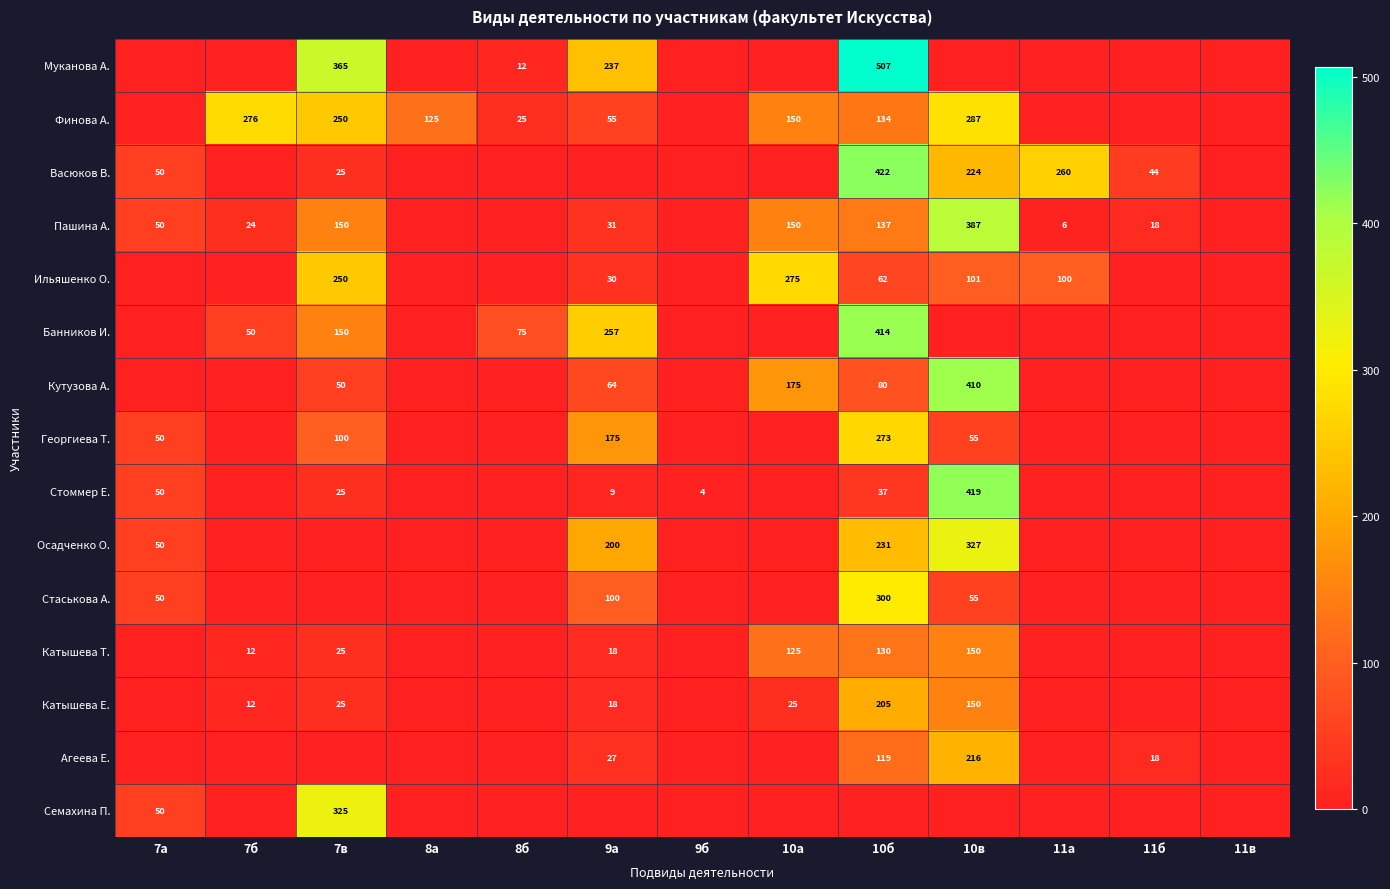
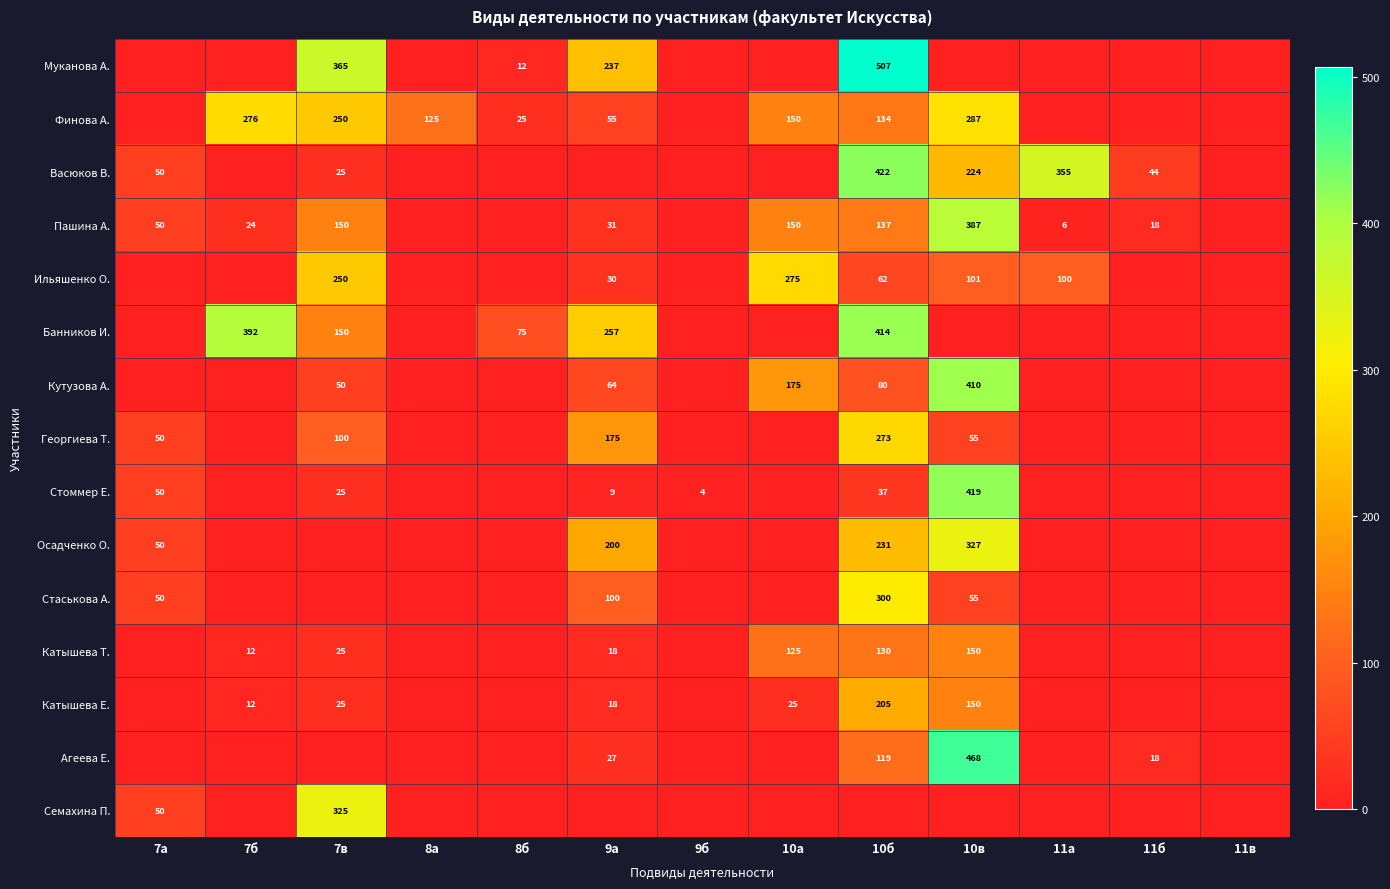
  {
    "Муканова А.": {
      "7в": 365,
      "8б": 12,
      "9а": 237,
      "10б": 507
    },
    "Финова А.": {
      "7б": 276,
      "7в": 250,
      "8а": 125,
      "8б": 25,
      "9а": 55,
      "10а": 150,
      "10б": 134,
      "10в": 287
    },
    "Васюков В.": {
      "7а": 50,
      "7в": 25,
      "10б": 422,
      "10в": 224,
-     "11а": 260,
+     "11а": 355,
      "11б": 44
    },
    "Пашина А.": {
      "7а": 50,
      "7б": 24,
      "7в": 150,
      "9а": 31,
      "10а": 150,
      "10б": 137,
      "10в": 387,
      "11а": 6,
      "11б": 18
    },
    "Ильяшенко О.": {
      "7в": 250,
      "9а": 30,
      "10а": 275,
      "10б": 62,
      "10в": 101,
      "11а": 100
    },
    "Банников И.": {
-     "7б": 50,
+     "7б": 392,
      "7в": 150,
      "8б": 75,
      "9а": 257,
      "10б": 414
    },
    "Кутузова А.": {
      "7в": 50,
      "9а": 64,
      "10а": 175,
      "10б": 80,
      "10в": 410
    },
    "Георгиева Т.": {
      "7а": 50,
      "7в": 100,
      "9а": 175,
      "10б": 273,
      "10в": 55
    },
    "Стоммер Е.": {
      "7а": 50,
      "7в": 25,
      "9а": 9,
      "9б": 4,
      "10б": 37,
      "10в": 419
    },
    "Осадченко О.": {
      "7а": 50,
      "9а": 200,
      "10б": 231,
      "10в": 327
    },
    "Стаськова А.": {
      "7а": 50,
      "9а": 100,
      "10б": 300,
      "10в": 55
    },
    "Катышева Т.": {
      "7б": 12,
      "7в": 25,
      "9а": 18,
      "10а": 125,
      "10б": 130,
      "10в": 150
    },
    "Катышева Е.": {
      "7б": 12,
      "7в": 25,
      "9а": 18,
      "10а": 25,
      "10б": 205,
      "10в": 150
    },
    "Агеева Е.": {
      "9а": 27,
      "10б": 119,
-     "10в": 216,
+     "10в": 468,
      "11б": 18
    },
    "Семахина П.": {
      "7а": 50,
      "7в": 325
    }
  }
